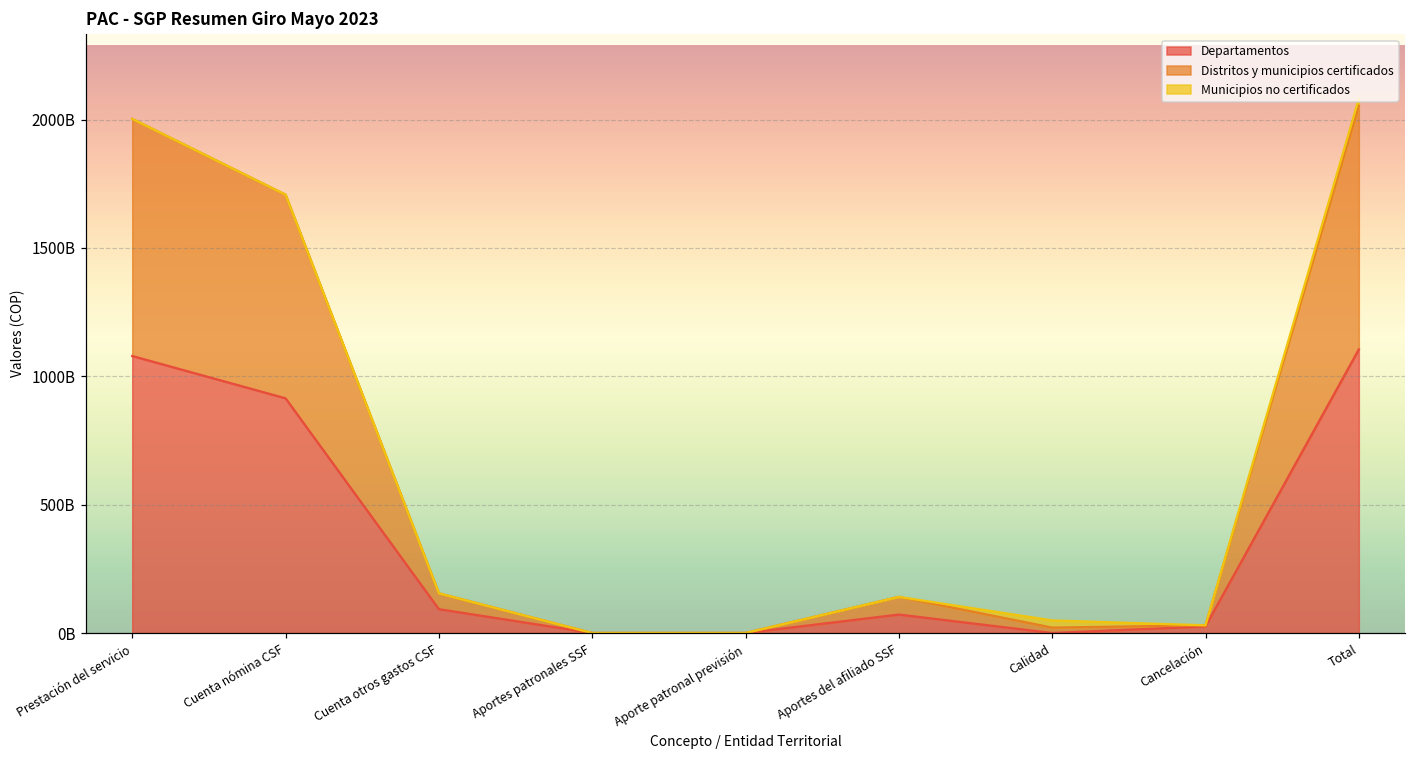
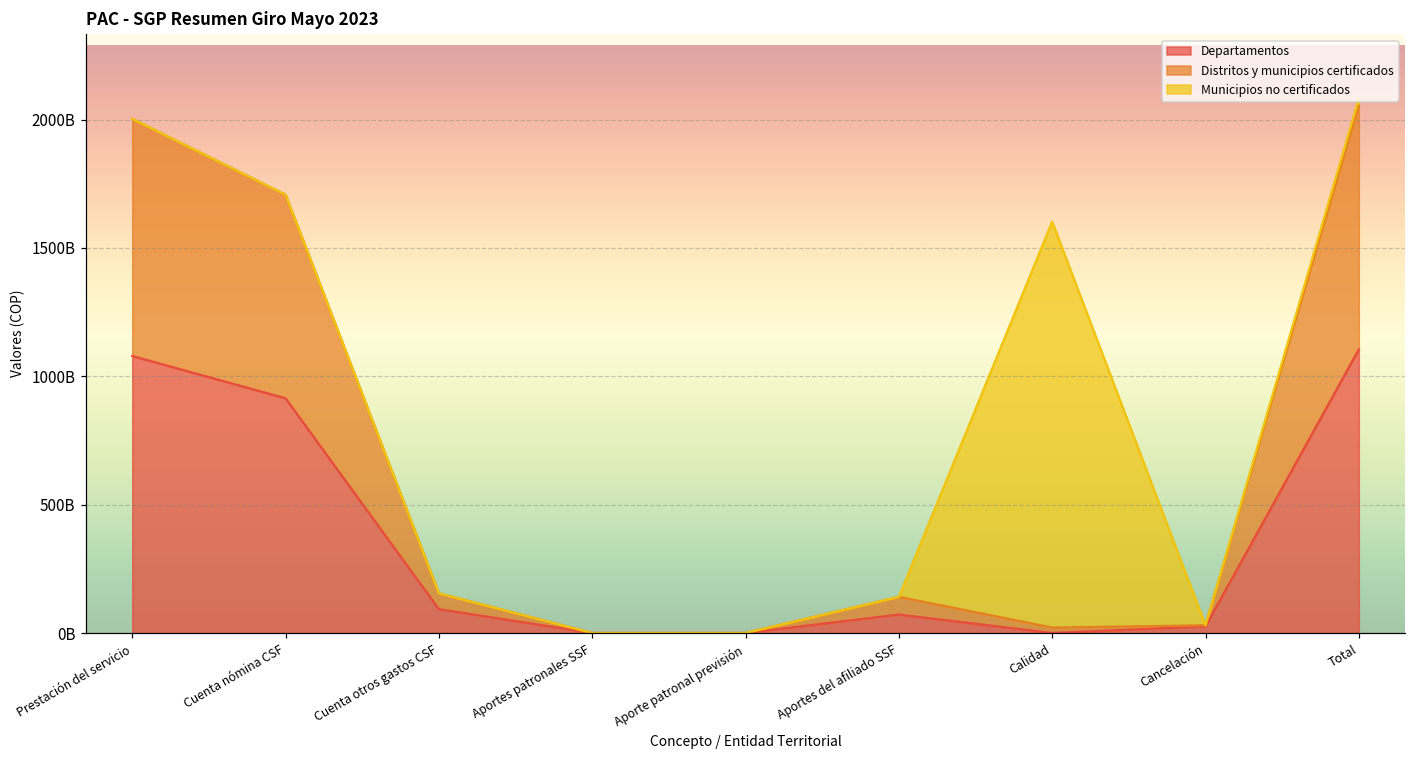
  {
    "Municipios no certificados": {
-     "Calidad": 30000000000,
+     "Calidad": 1580000000000,
      "Total": 30000000000
    }
  }
